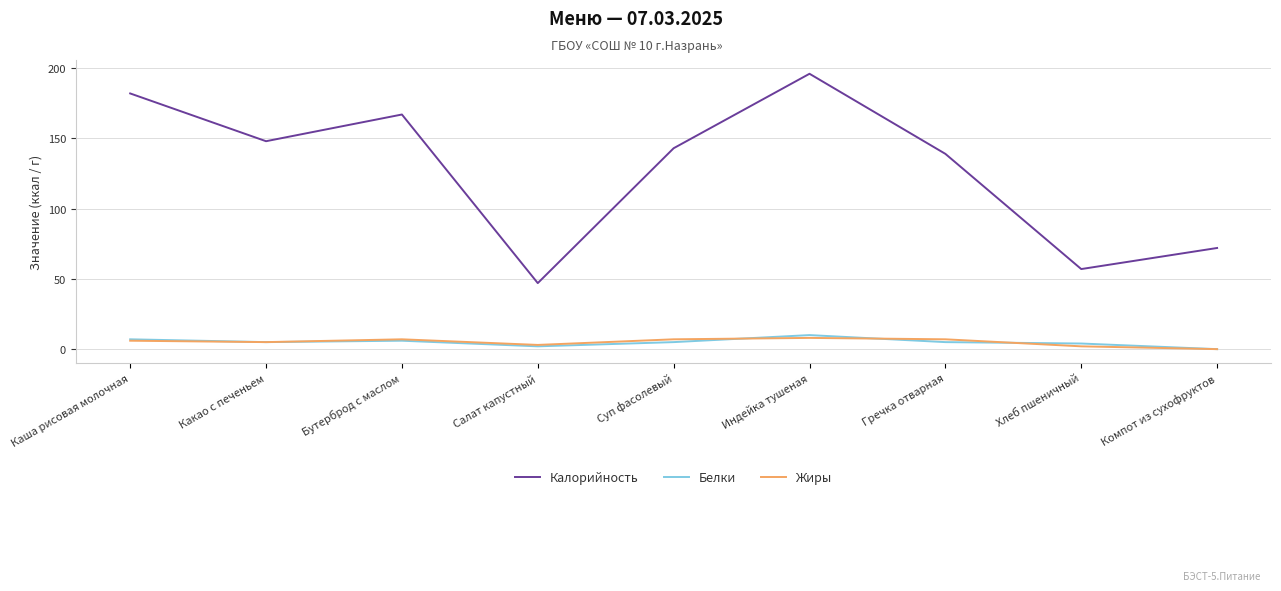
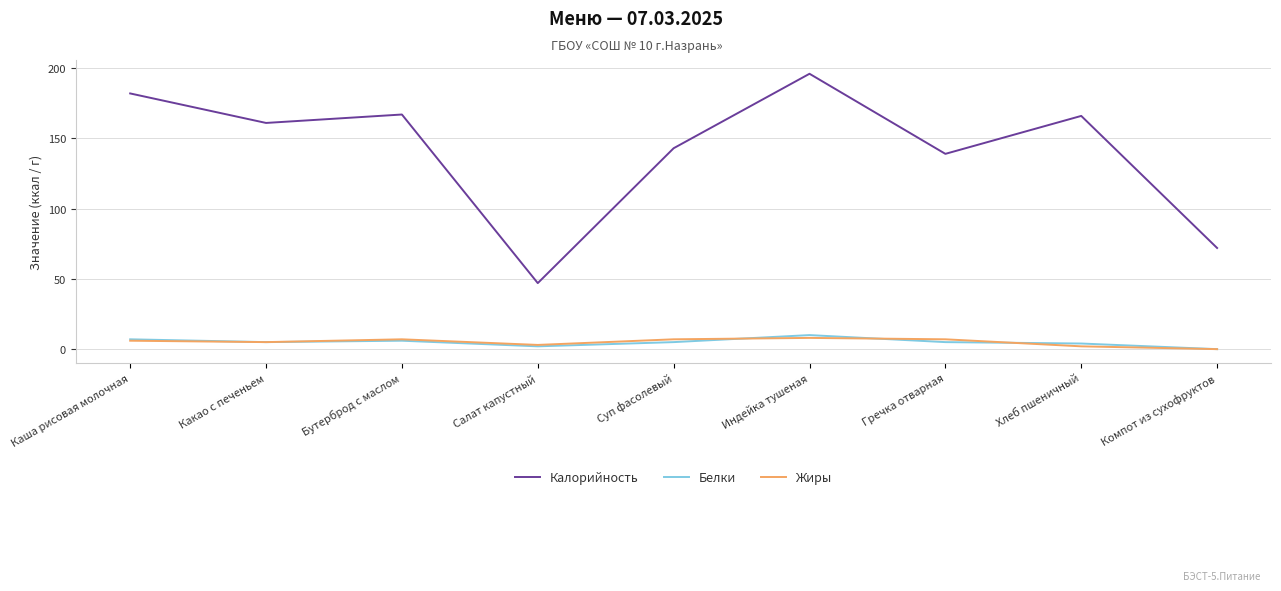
  {
    "Калорийность": {
      "Каша рисовая молочная": 182,
-     "Какао с печеньем": 148,
+     "Какао с печеньем": 161,
      "Бутерброд с маслом": 167,
      "Салат капустный": 47,
      "Суп фасолевый": 143,
      "Индейка тушеная": 196,
      "Гречка отварная": 139,
-     "Хлеб пшеничный": 57,
+     "Хлеб пшеничный": 166,
      "Компот из сухофруктов": 72
    },
    "Белки": {
      "Суп фасолевый": 5,
      "Индейка тушеная": 10,
      "Гречка отварная": 5,
      "Хлеб пшеничный": 4
    },
    "Жиры": {
      "Суп фасолевый": 7,
      "Индейка тушеная": 8,
      "Гречка отварная": 7,
      "Хлеб пшеничный": 2
    }
  }
